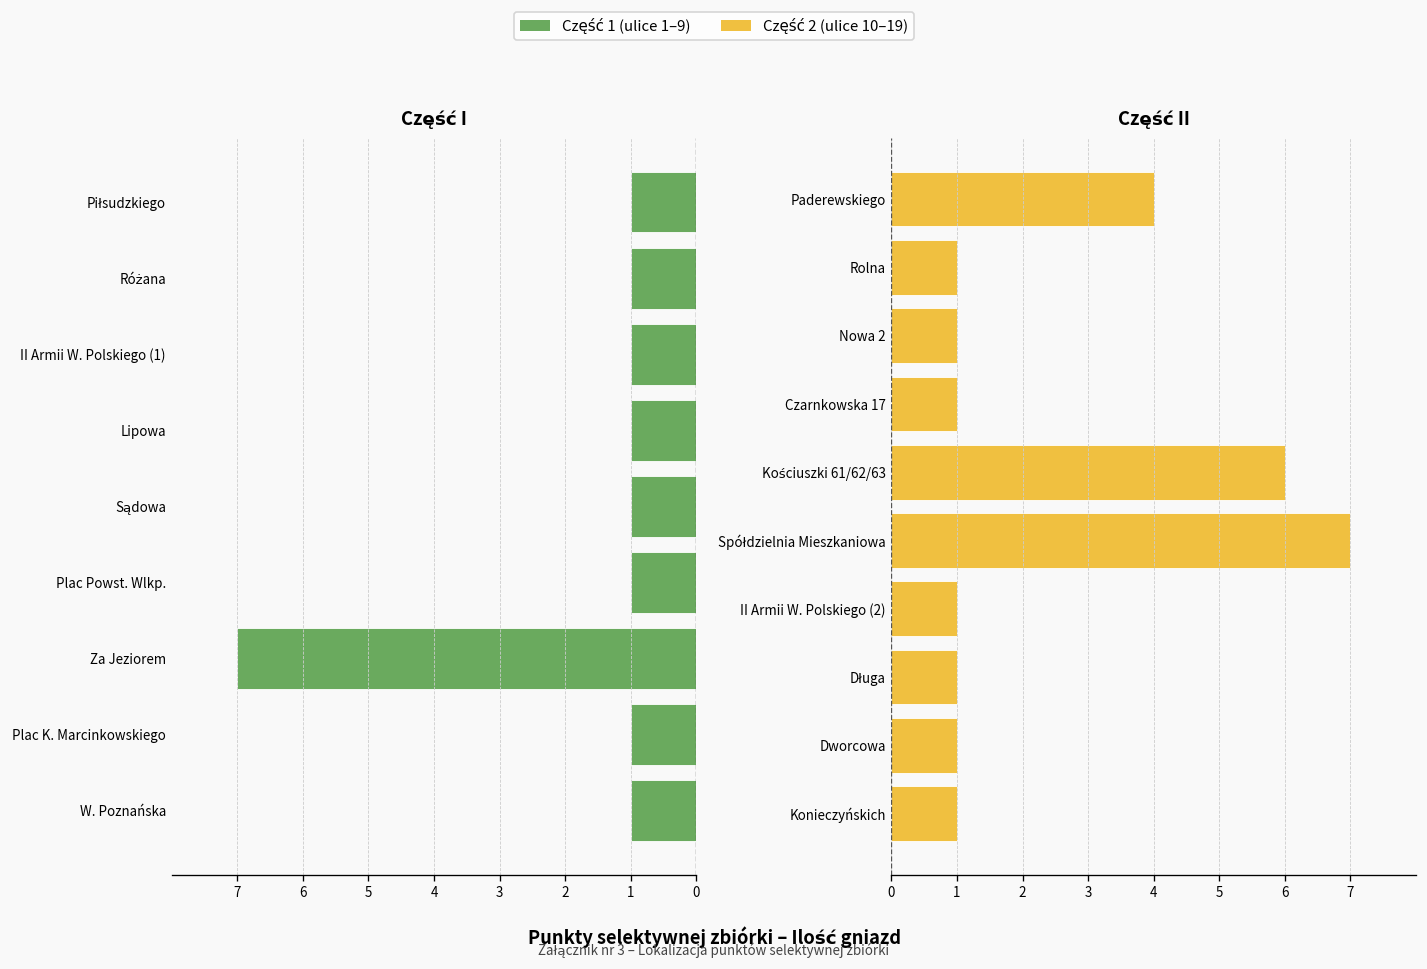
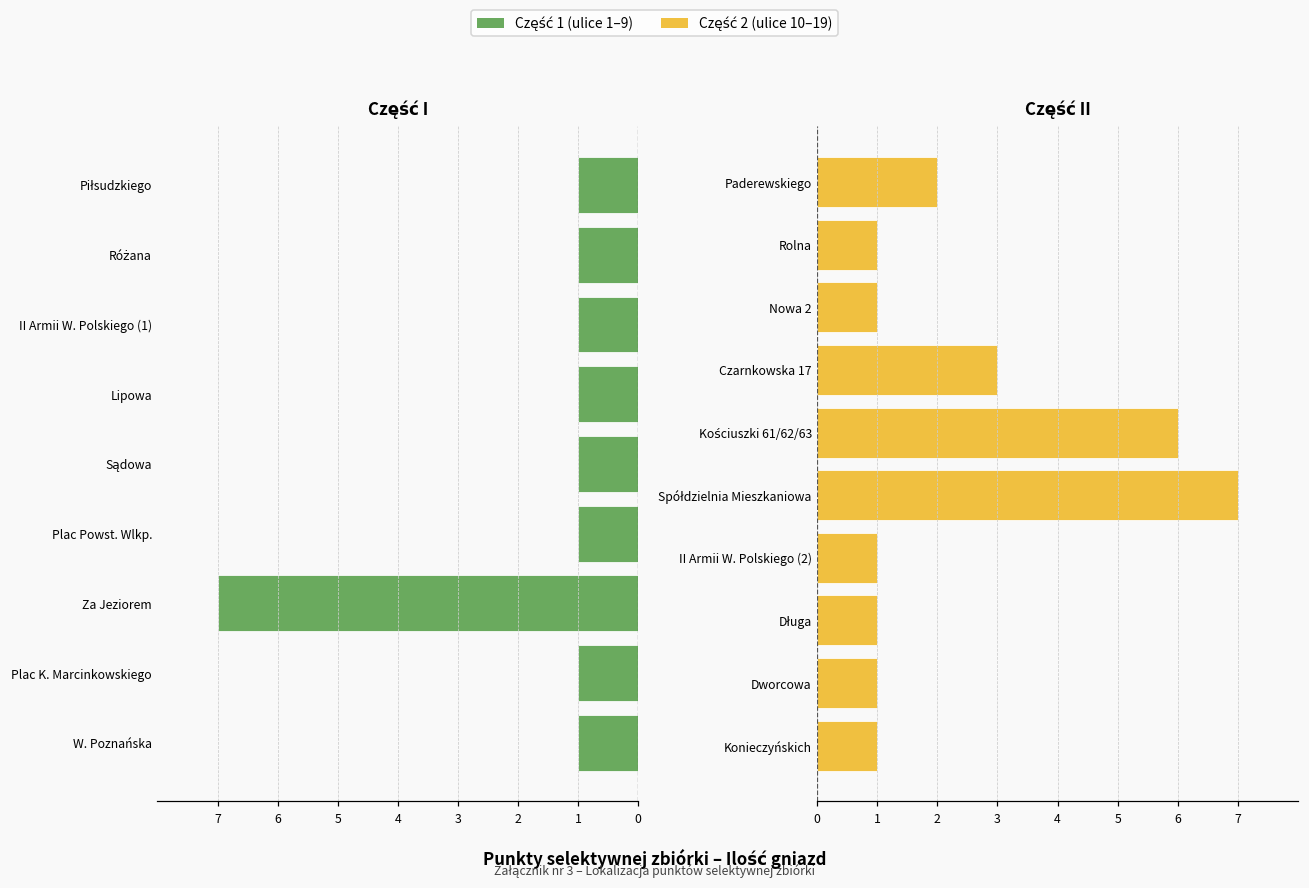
  {
    "Część II": {
-     "Paderewskiego": 4,
+     "Paderewskiego": 2,
      "Rolna": 1,
      "Nowa 2": 1,
-     "Czarnkowska 17": 1,
+     "Czarnkowska 17": 3,
      "Kościuszki 61/62/63": 6,
      "Spółdzielnia Mieszkaniowa": 7,
      "II Armii W. Polskiego (2)": 1,
      "Długa": 1,
      "Dworcowa": 1,
      "Konieczyńskich": 1
    }
  }
